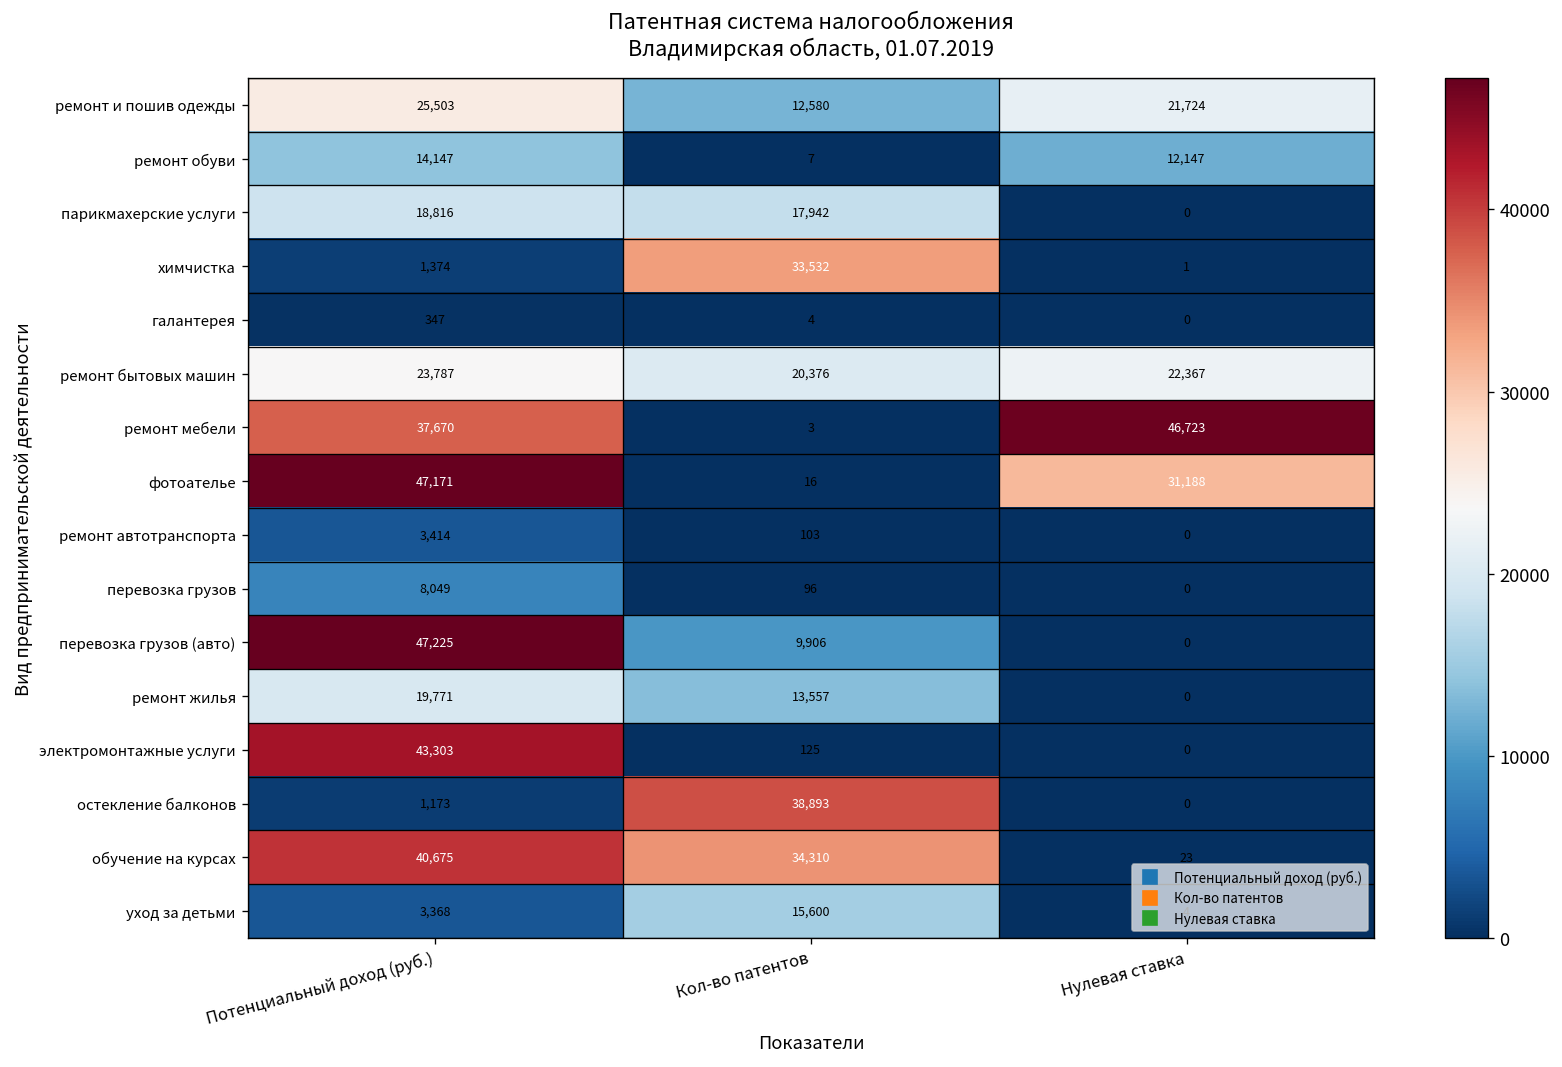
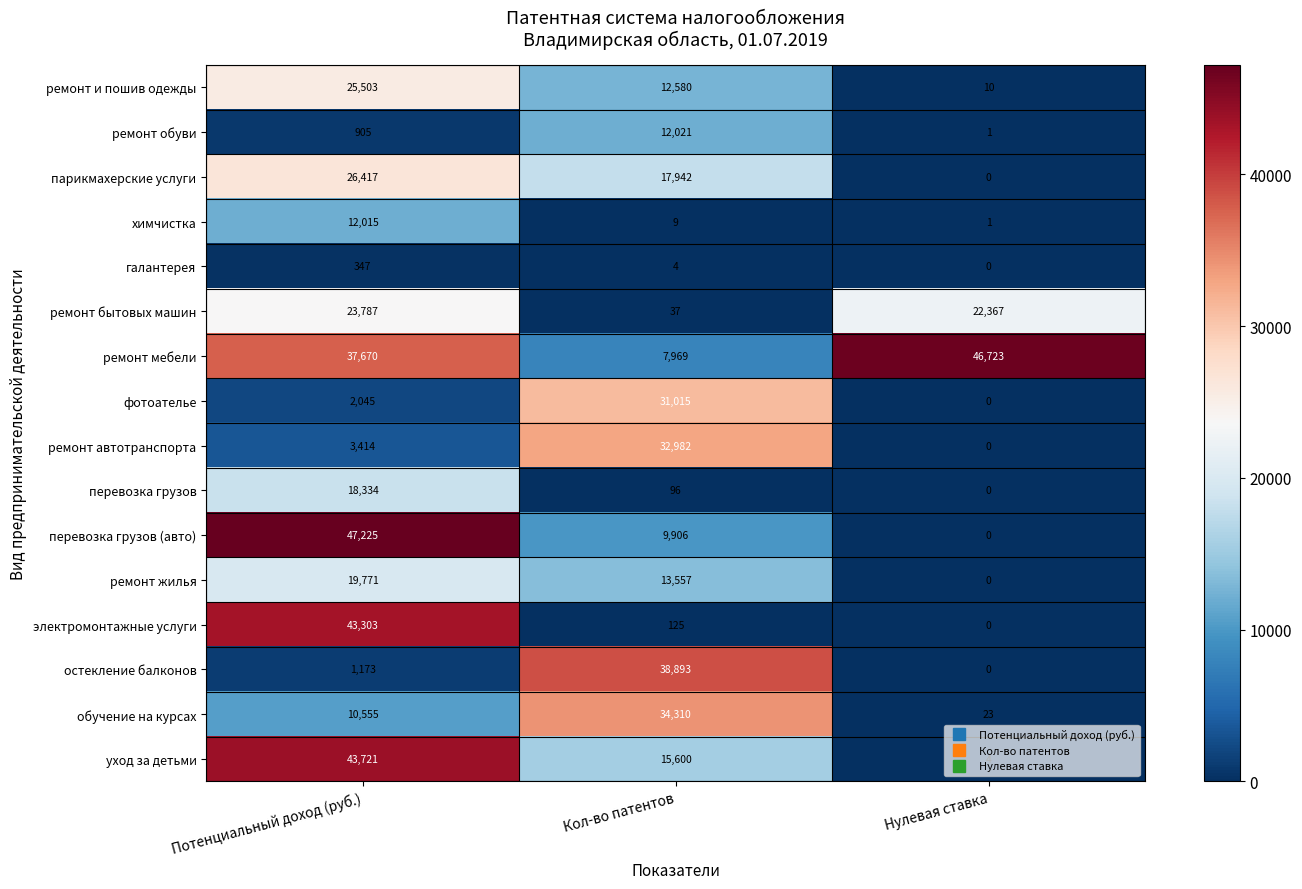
  {
    "ремонт и пошив одежды": {
      "Потенциальный доход (руб.)": "25,503",
      "Кол-во патентов": "12,580",
-     "Нулевая ставка": "21,724"
+     "Нулевая ставка": "10"
    },
    "ремонт обуви": {
-     "Потенциальный доход (руб.)": "14,147",
-     "Кол-во патентов": "7",
-     "Нулевая ставка": "12,147"
+     "Потенциальный доход (руб.)": "905",
+     "Кол-во патентов": "12,021",
+     "Нулевая ставка": "1"
    },
    "парикмахерские услуги": {
-     "Потенциальный доход (руб.)": "18,816",
+     "Потенциальный доход (руб.)": "26,417",
      "Кол-во патентов": "17,942",
      "Нулевая ставка": "0"
    },
    "химчистка": {
-     "Потенциальный доход (руб.)": "1,374",
-     "Кол-во патентов": "33,532",
+     "Потенциальный доход (руб.)": "12,015",
+     "Кол-во патентов": "9",
      "Нулевая ставка": "1"
    },
    "галантерея": {
      "Потенциальный доход (руб.)": "347",
      "Кол-во патентов": "4",
      "Нулевая ставка": "0"
    },
    "ремонт бытовых машин": {
      "Потенциальный доход (руб.)": "23,787",
-     "Кол-во патентов": "20,376",
+     "Кол-во патентов": "37",
      "Нулевая ставка": "22,367"
    },
    "ремонт мебели": {
      "Потенциальный доход (руб.)": "37,670",
-     "Кол-во патентов": "3",
+     "Кол-во патентов": "7,969",
      "Нулевая ставка": "46,723"
    },
    "фотоателье": {
-     "Потенциальный доход (руб.)": "47,171",
-     "Кол-во патентов": "16",
-     "Нулевая ставка": "31,188"
+     "Потенциальный доход (руб.)": "2,045",
+     "Кол-во патентов": "31,015",
+     "Нулевая ставка": "0"
    },
    "ремонт автотранспорта": {
      "Потенциальный доход (руб.)": "3,414",
-     "Кол-во патентов": "103",
+     "Кол-во патентов": "32,982",
      "Нулевая ставка": "0"
    },
    "перевозка грузов": {
-     "Потенциальный доход (руб.)": "8,049",
+     "Потенциальный доход (руб.)": "18,334",
      "Кол-во патентов": "96",
      "Нулевая ставка": "0"
    },
    "перевозка грузов (авто)": {
      "Потенциальный доход (руб.)": "47,225",
      "Кол-во патентов": "9,906",
      "Нулевая ставка": "0"
    },
    "ремонт жилья": {
      "Потенциальный доход (руб.)": "19,771",
      "Кол-во патентов": "13,557",
      "Нулевая ставка": "0"
    },
    "электромонтажные услуги": {
      "Потенциальный доход (руб.)": "43,303",
      "Кол-во патентов": "125",
      "Нулевая ставка": "0"
    },
    "остекление балконов": {
      "Потенциальный доход (руб.)": "1,173",
      "Кол-во патентов": "38,893",
      "Нулевая ставка": "0"
    },
    "обучение на курсах": {
-     "Потенциальный доход (руб.)": "40,675",
+     "Потенциальный доход (руб.)": "10,555",
      "Кол-во патентов": "34,310",
      "Нулевая ставка": "23"
    },
    "уход за детьми": {
-     "Потенциальный доход (руб.)": "3,368",
+     "Потенциальный доход (руб.)": "43,721",
      "Кол-во патентов": "15,600"
    }
  }
